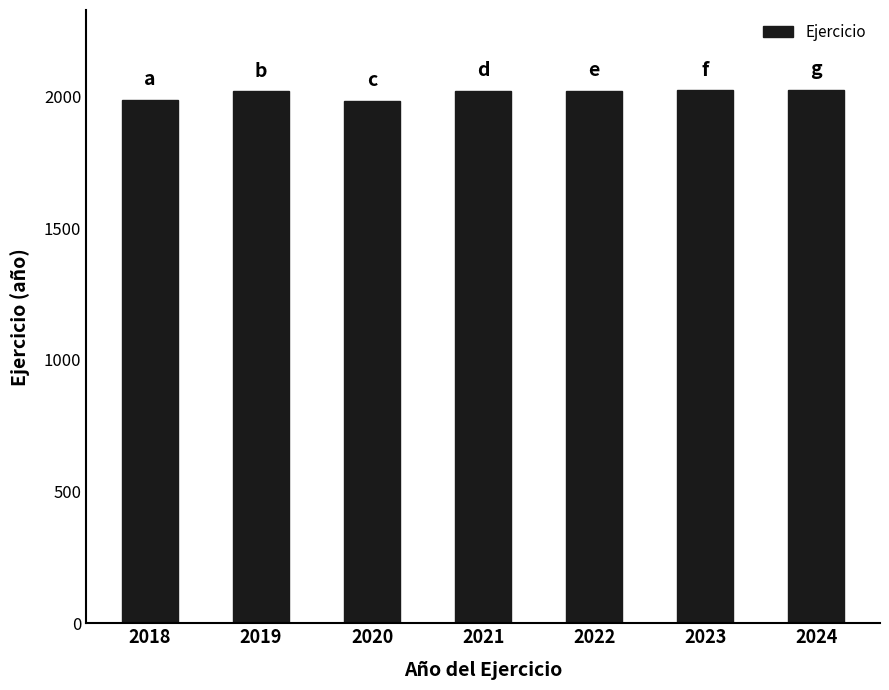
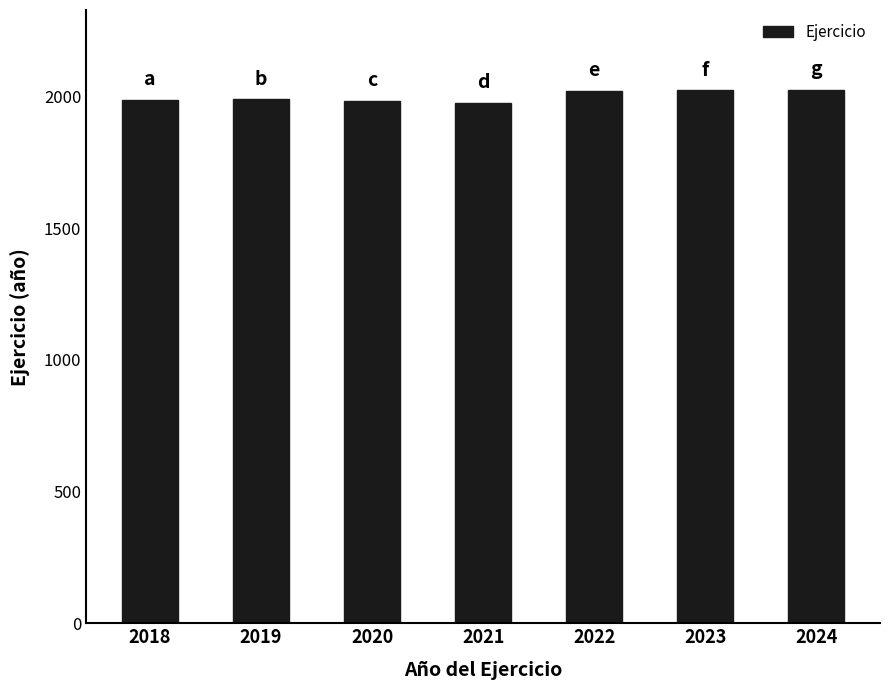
  {
    "2018": 1990,
-   "2019": 2020,
+   "2019": 1990,
    "2020": 1980,
-   "2021": 2020,
+   "2021": 1980,
    "2022": 2020,
    "2023": 2020,
    "2024": 2020
  }
